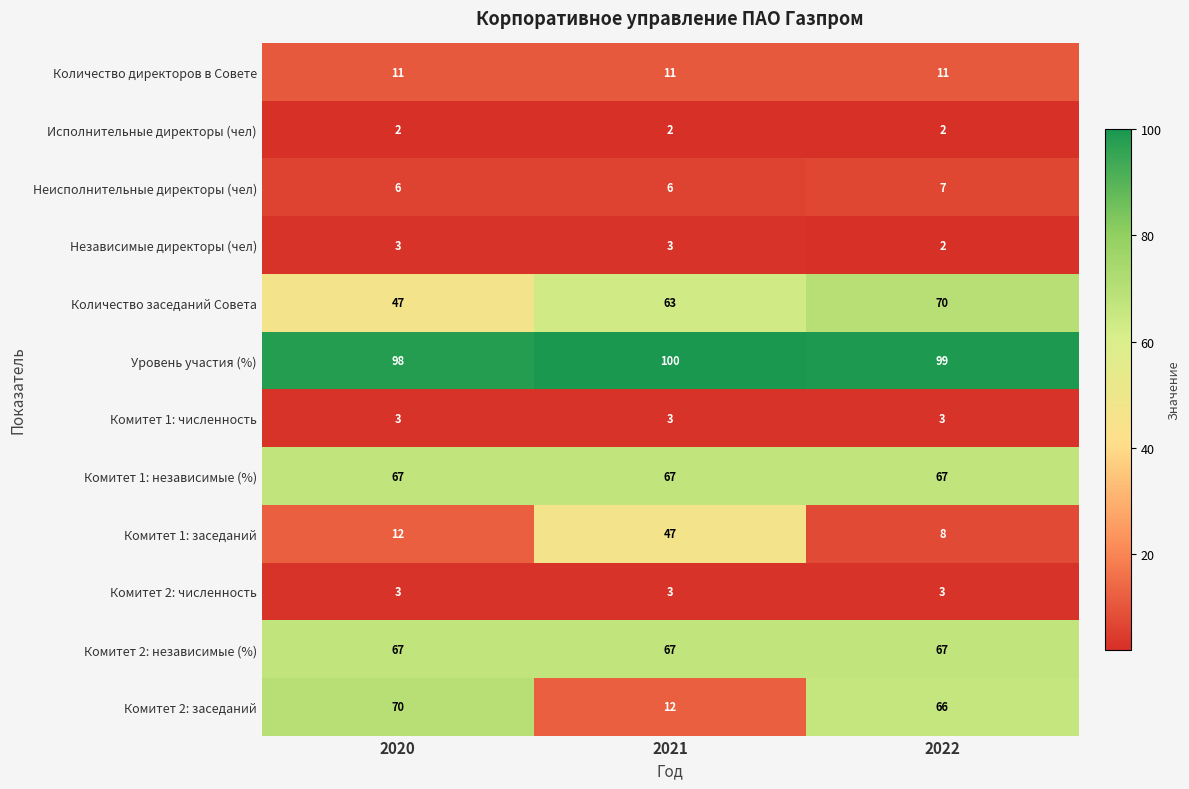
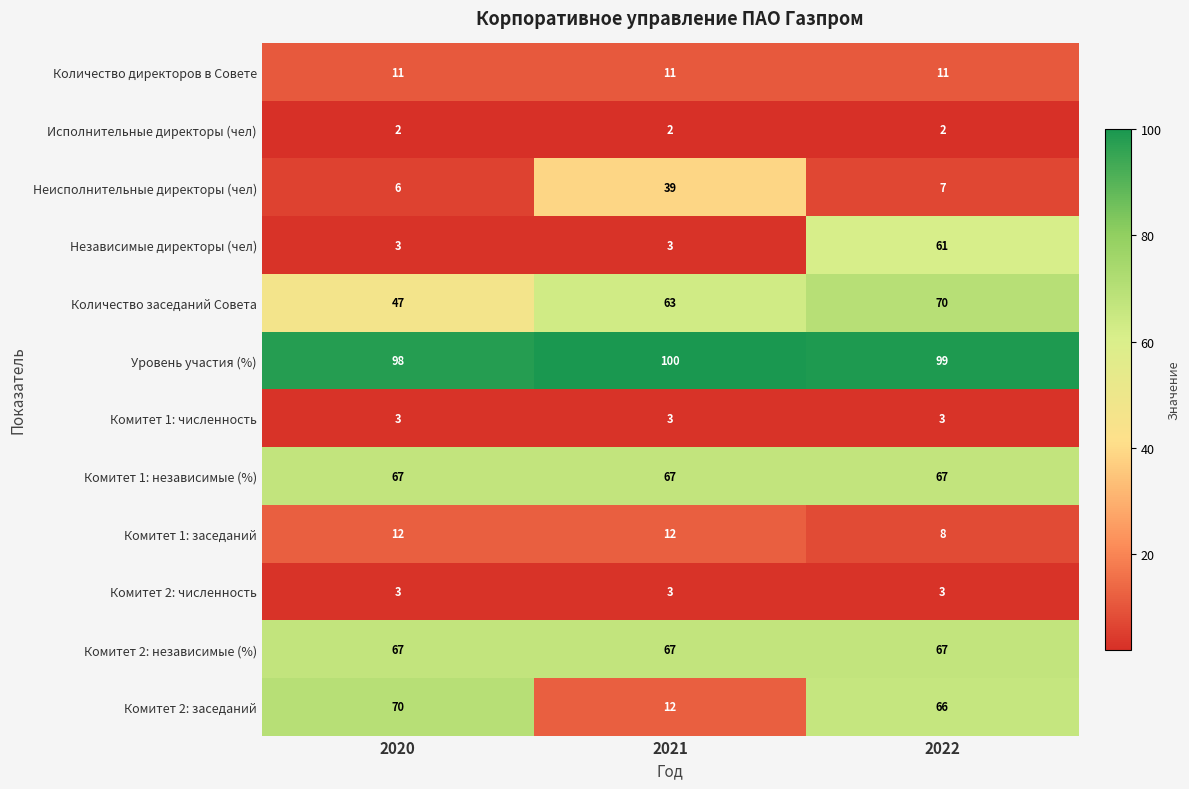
  {
    "Количество директоров в Совете": {
      "2020": 11,
      "2021": 11,
      "2022": 11
    },
    "Исполнительные директоры (чел)": {
      "2020": 2,
      "2021": 2,
      "2022": 2
    },
    "Неисполнительные директоры (чел)": {
      "2020": 6,
-     "2021": 6,
+     "2021": 39,
      "2022": 7
    },
    "Независимые директоры (чел)": {
      "2020": 3,
      "2021": 3,
-     "2022": 2
+     "2022": 61
    },
    "Количество заседаний Совета": {
      "2020": 47,
      "2021": 63,
      "2022": 70
    },
    "Уровень участия (%)": {
      "2020": 98,
      "2021": 100,
      "2022": 99
    },
    "Комитет 1: численность": {
      "2020": 3,
      "2021": 3,
      "2022": 3
    },
    "Комитет 1: независимые (%)": {
      "2020": 67,
      "2021": 67,
      "2022": 67
    },
    "Комитет 1: заседаний": {
      "2020": 12,
-     "2021": 47,
+     "2021": 12,
      "2022": 8
    },
    "Комитет 2: численность": {
      "2020": 3,
      "2021": 3,
      "2022": 3
    },
    "Комитет 2: независимые (%)": {
      "2020": 67,
      "2021": 67,
      "2022": 67
    },
    "Комитет 2: заседаний": {
      "2020": 70,
      "2021": 12,
      "2022": 66
    }
  }
